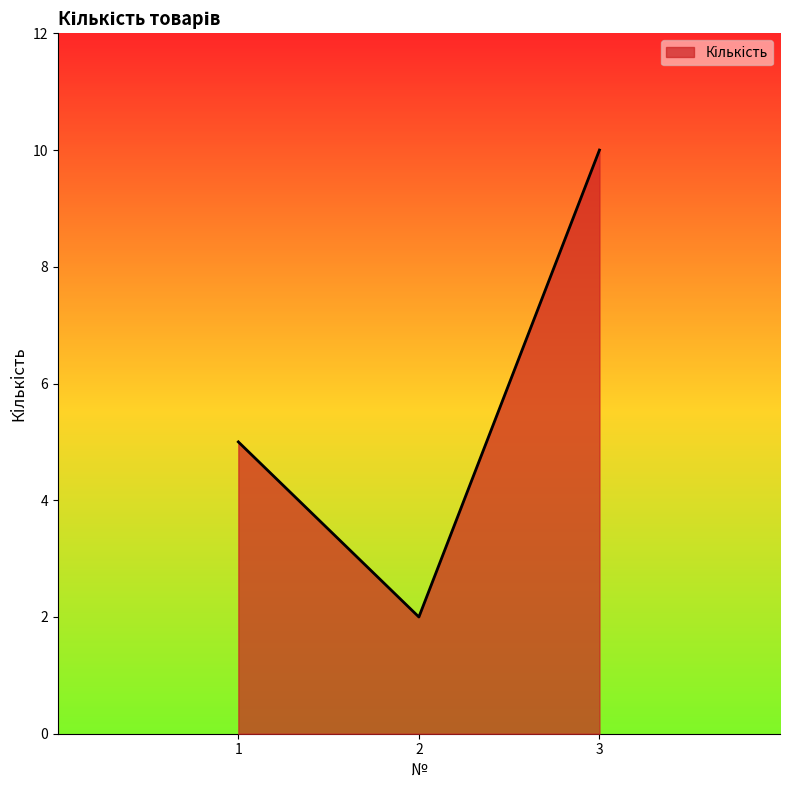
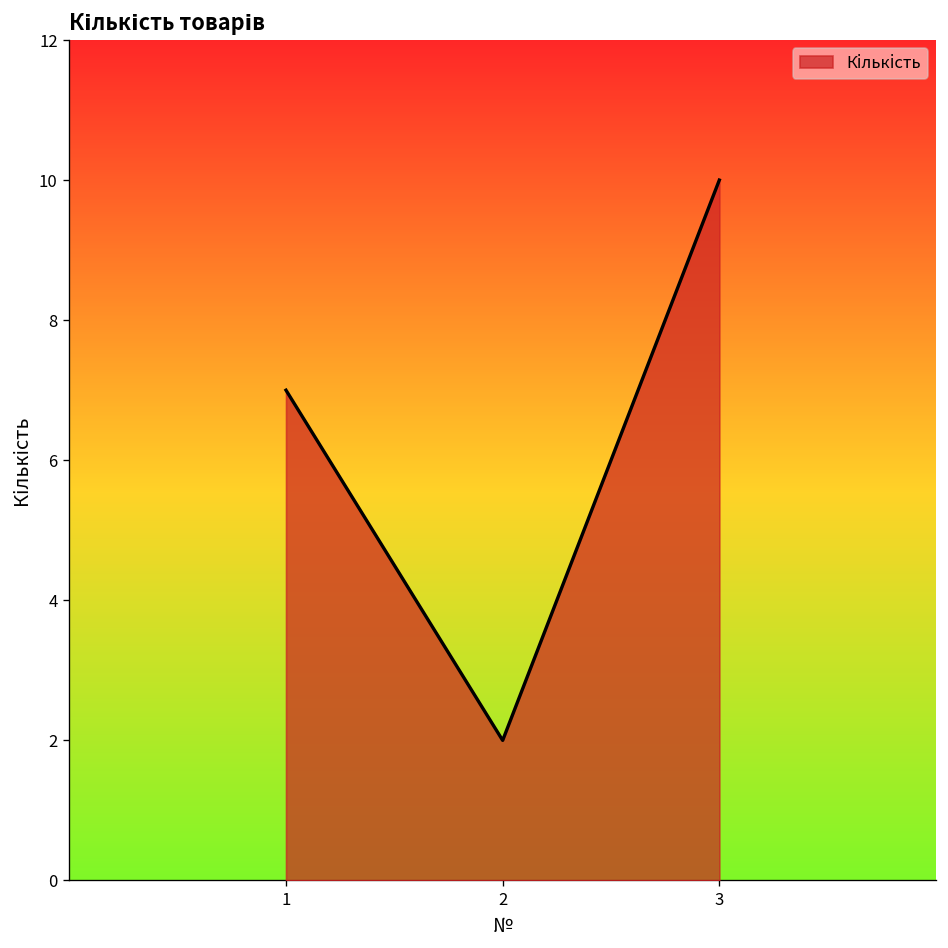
  {
-   "1": 5,
+   "1": 7,
    "2": 2,
    "3": 10
  }
